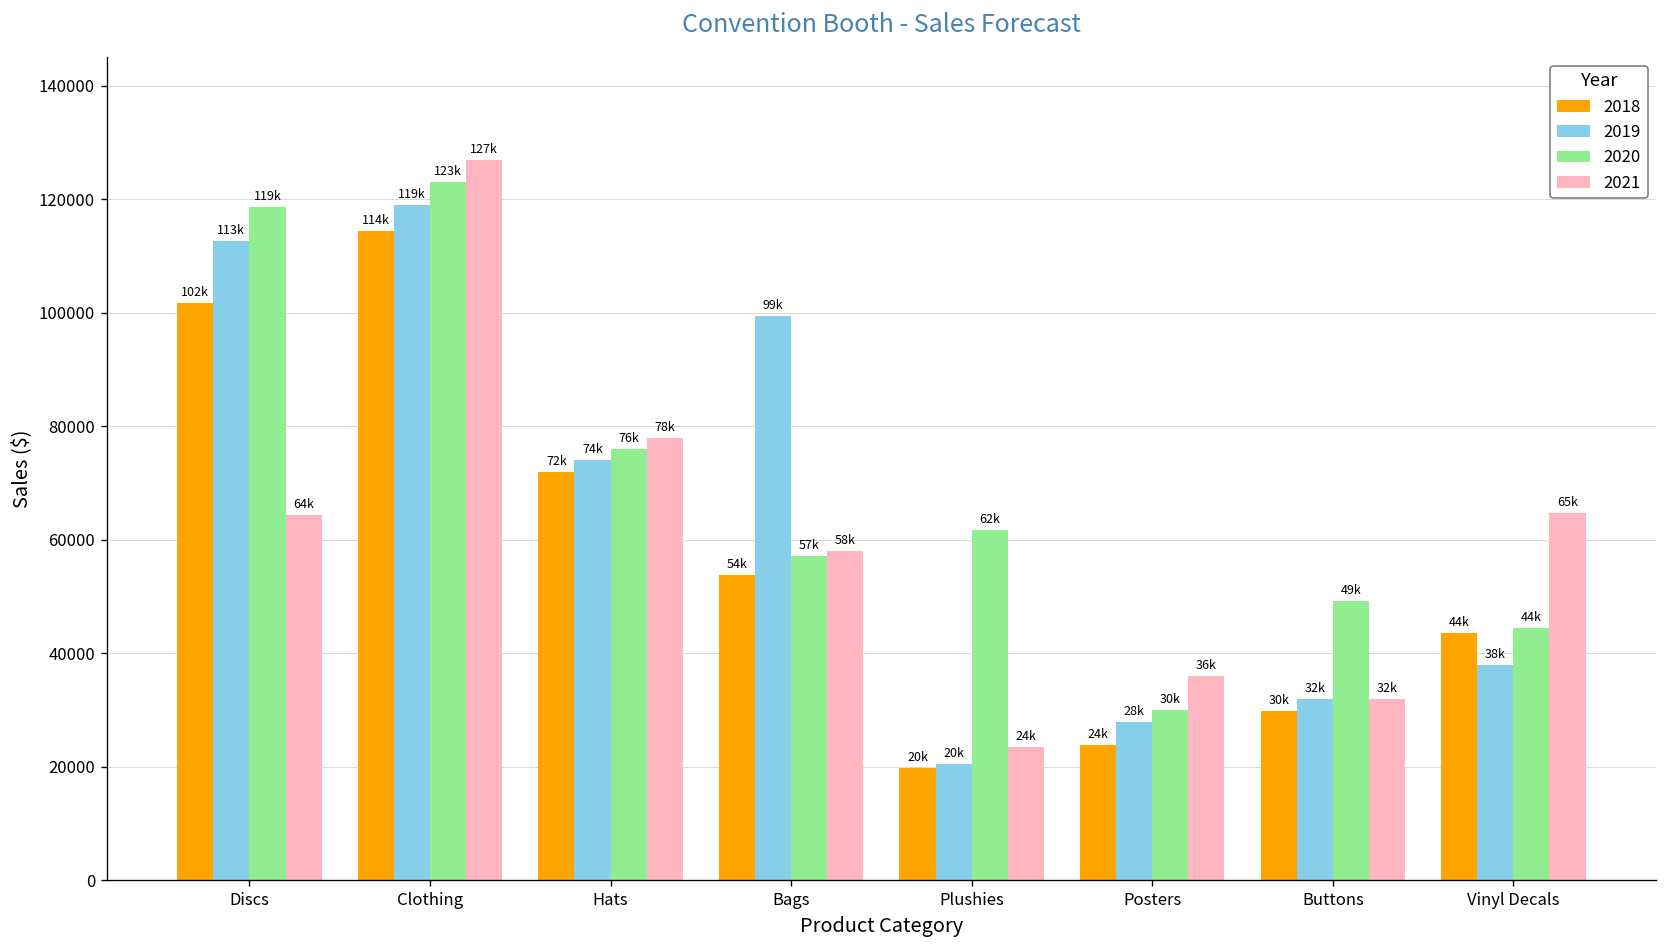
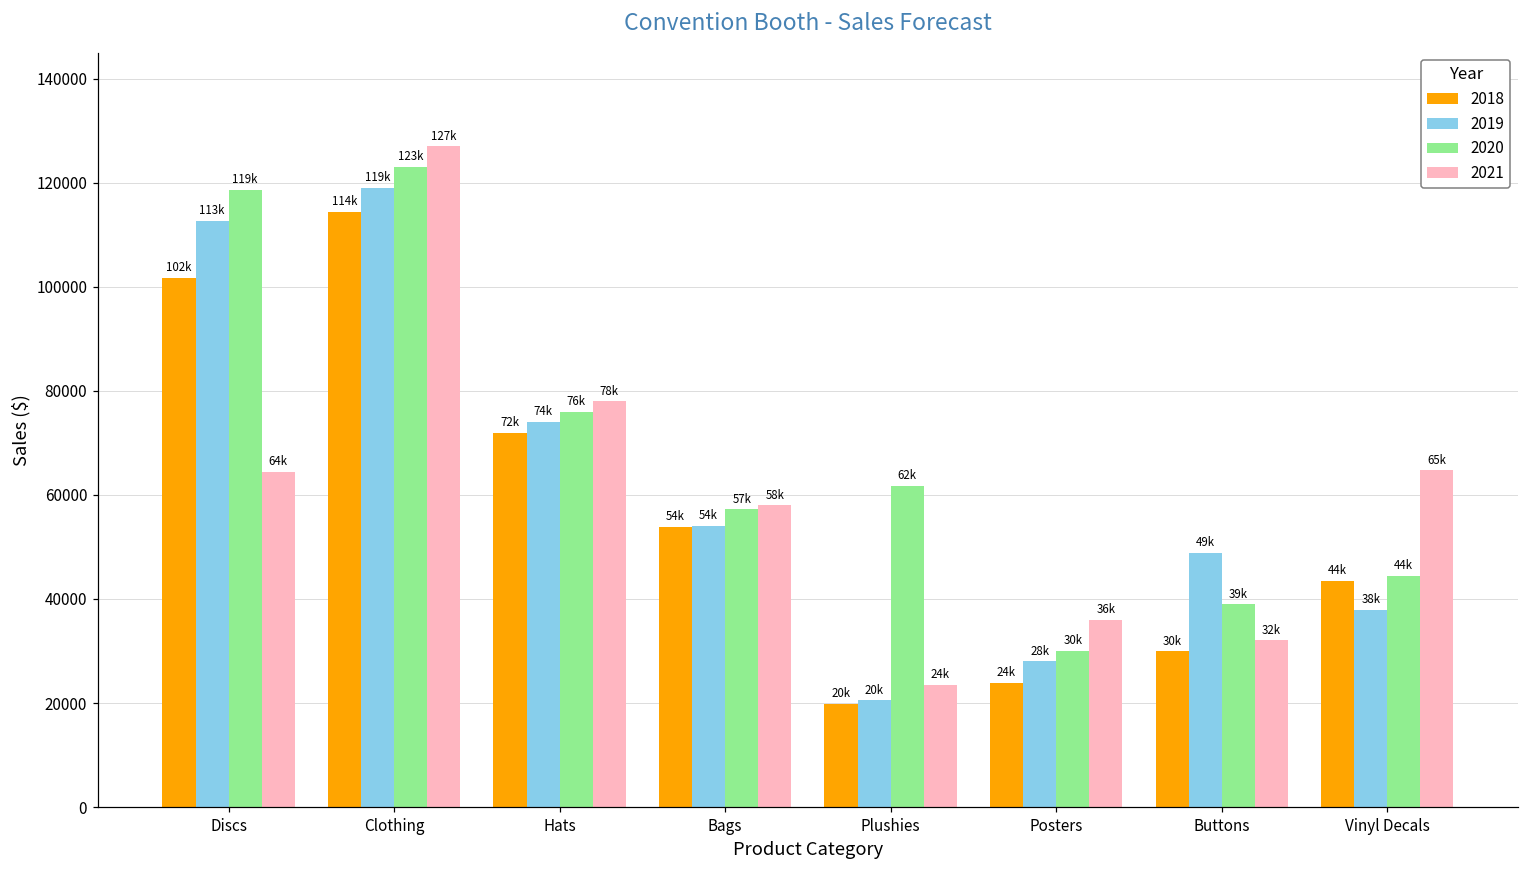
  {
    "2018": {
      "Discs": "102k",
      "Clothing": "114k",
      "Hats": "72k",
      "Bags": "54k",
      "Plushies": "20k",
      "Posters": "24k",
      "Buttons": "30k",
      "Vinyl Decals": "44k"
    },
    "2019": {
      "Discs": "113k",
      "Clothing": "119k",
      "Hats": "74k",
-     "Bags": "99k",
+     "Bags": "54k",
      "Plushies": "20k",
      "Posters": "28k",
-     "Buttons": "32k",
+     "Buttons": "49k",
      "Vinyl Decals": "38k"
    },
    "2020": {
      "Discs": "119k",
      "Clothing": "123k",
      "Hats": "76k",
      "Bags": "57k",
      "Plushies": "62k",
      "Posters": "30k",
-     "Buttons": "49k",
+     "Buttons": "39k",
      "Vinyl Decals": "44k"
    },
    "2021": {
      "Discs": "64k",
      "Clothing": "127k",
      "Hats": "78k",
      "Bags": "58k",
      "Plushies": "24k",
      "Posters": "36k",
      "Buttons": "32k",
      "Vinyl Decals": "65k"
    }
  }
